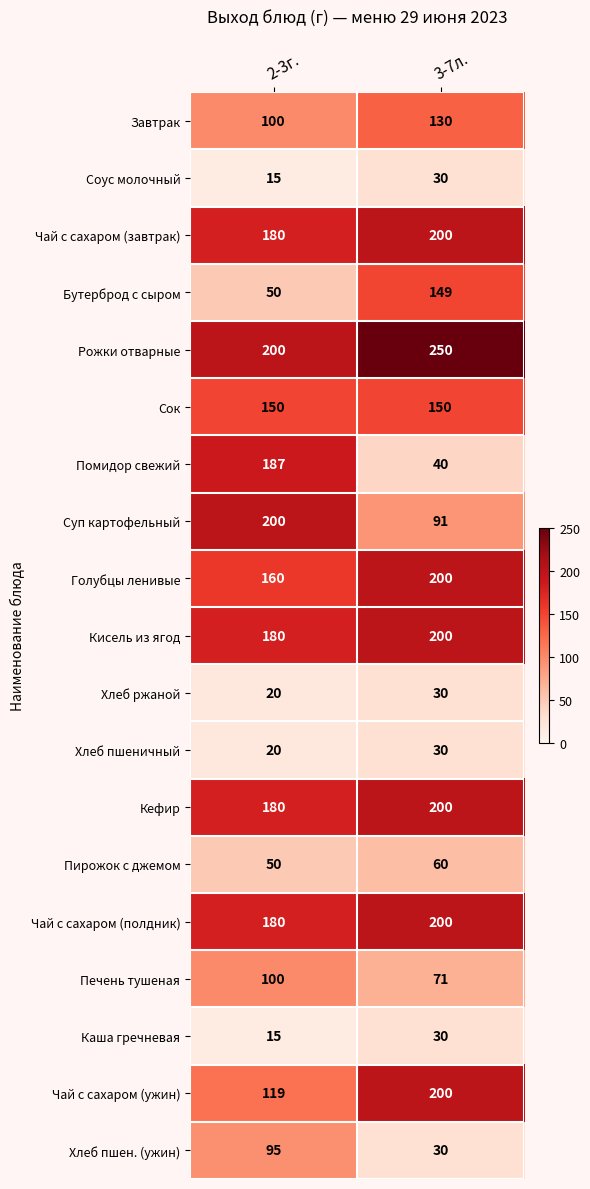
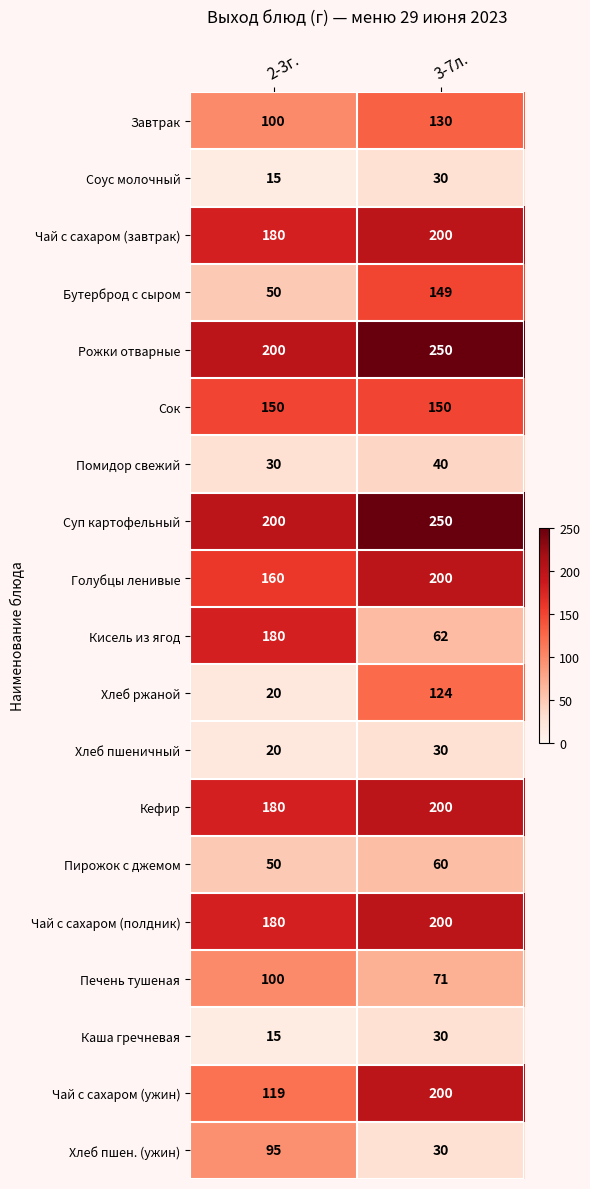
  {
    "Завтрак": {
      "2-3г.": 100,
      "3-7л.": 130
    },
    "Соус молочный": {
      "2-3г.": 15,
      "3-7л.": 30
    },
    "Чай с сахаром (завтрак)": {
      "2-3г.": 180,
      "3-7л.": 200
    },
    "Бутерброд с сыром": {
      "2-3г.": 50,
      "3-7л.": 149
    },
    "Рожки отварные": {
      "2-3г.": 200,
      "3-7л.": 250
    },
    "Сок": {
      "2-3г.": 150,
      "3-7л.": 150
    },
    "Помидор свежий": {
-     "2-3г.": 187,
+     "2-3г.": 30,
      "3-7л.": 40
    },
    "Суп картофельный": {
      "2-3г.": 200,
-     "3-7л.": 91
+     "3-7л.": 250
    },
    "Голубцы ленивые": {
      "2-3г.": 160,
      "3-7л.": 200
    },
    "Кисель из ягод": {
      "2-3г.": 180,
-     "3-7л.": 200
+     "3-7л.": 62
    },
    "Хлеб ржаной": {
      "2-3г.": 20,
-     "3-7л.": 30
+     "3-7л.": 124
    },
    "Хлеб пшеничный": {
      "2-3г.": 20,
      "3-7л.": 30
    },
    "Кефир": {
      "2-3г.": 180,
      "3-7л.": 200
    },
    "Пирожок с джемом": {
      "2-3г.": 50,
      "3-7л.": 60
    },
    "Чай с сахаром (полдник)": {
      "2-3г.": 180,
      "3-7л.": 200
    },
    "Печень тушеная": {
      "2-3г.": 100,
      "3-7л.": 71
    },
    "Каша гречневая": {
      "2-3г.": 15,
      "3-7л.": 30
    },
    "Чай с сахаром (ужин)": {
      "2-3г.": 119,
      "3-7л.": 200
    },
    "Хлеб пшен. (ужин)": {
      "2-3г.": 95,
      "3-7л.": 30
    }
  }
